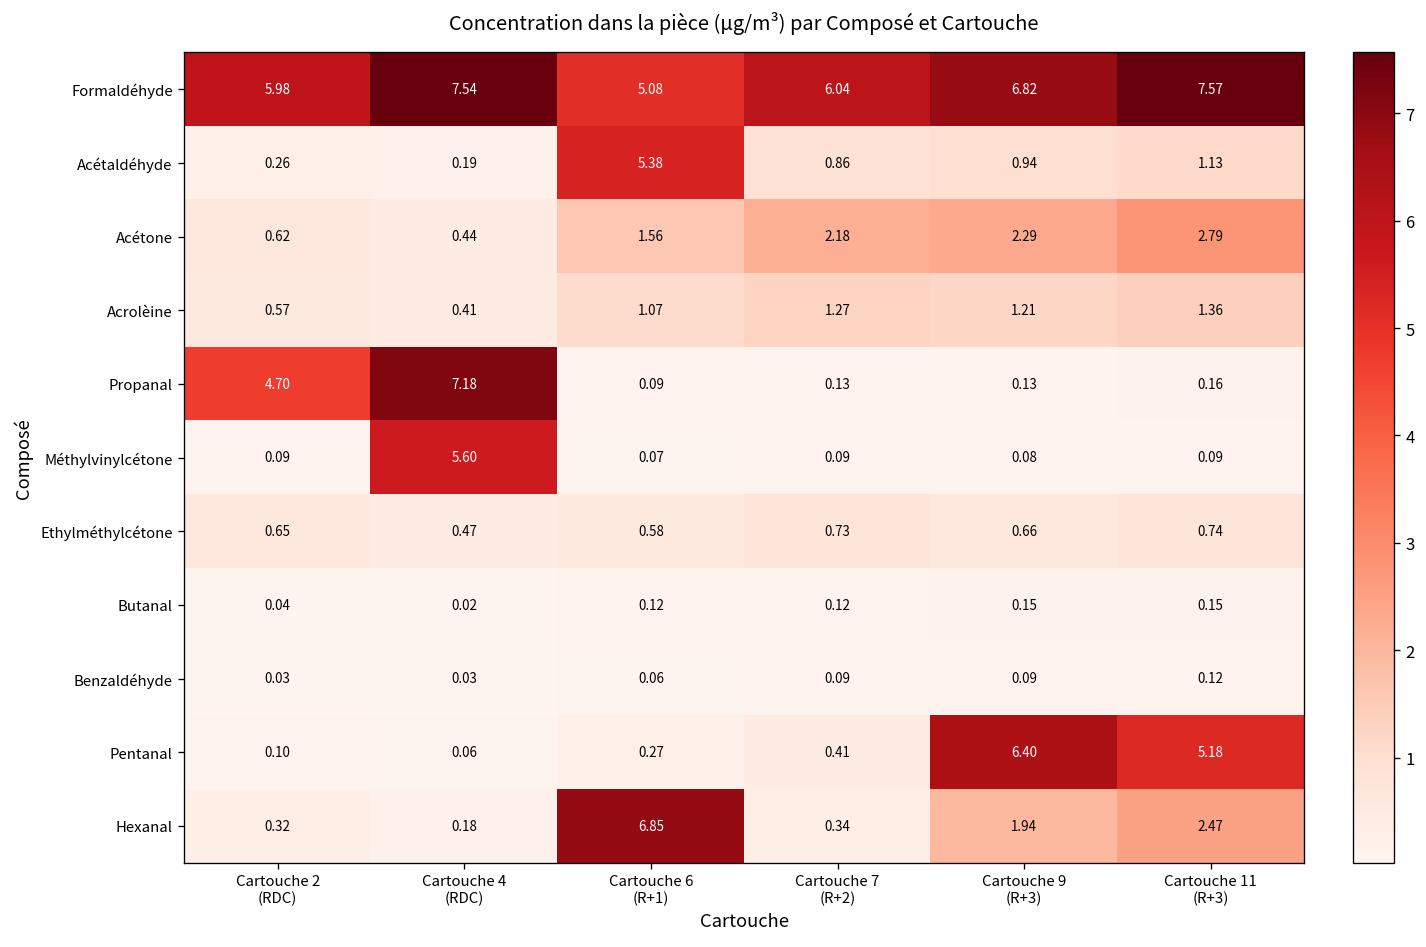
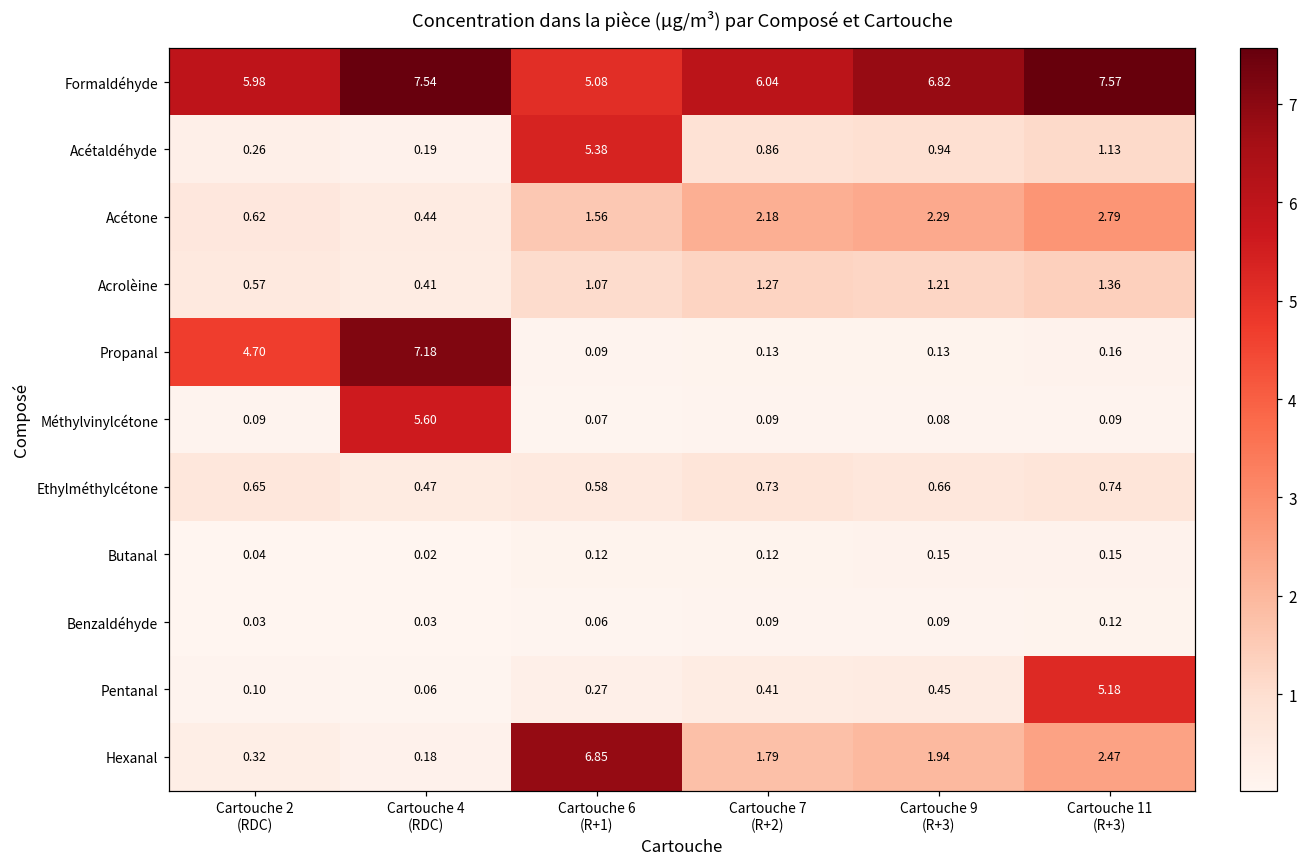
  {
    "Formaldéhyde": {
      "Cartouche 2 (RDC)": 5.98,
      "Cartouche 4 (RDC)": 7.54,
      "Cartouche 6 (R+1)": 5.08,
      "Cartouche 7 (R+2)": 6.04,
      "Cartouche 9 (R+3)": 6.82,
      "Cartouche 11 (R+3)": 7.57
    },
    "Acétaldéhyde": {
      "Cartouche 2 (RDC)": 0.26,
      "Cartouche 4 (RDC)": 0.19,
      "Cartouche 6 (R+1)": 5.38,
      "Cartouche 7 (R+2)": 0.86,
      "Cartouche 9 (R+3)": 0.94,
      "Cartouche 11 (R+3)": 1.13
    },
    "Acétone": {
      "Cartouche 2 (RDC)": 0.62,
      "Cartouche 4 (RDC)": 0.44,
      "Cartouche 6 (R+1)": 1.56,
      "Cartouche 7 (R+2)": 2.18,
      "Cartouche 9 (R+3)": 2.29,
      "Cartouche 11 (R+3)": 2.79
    },
    "Acrolèine": {
      "Cartouche 2 (RDC)": 0.57,
      "Cartouche 4 (RDC)": 0.41,
      "Cartouche 6 (R+1)": 1.07,
      "Cartouche 7 (R+2)": 1.27,
      "Cartouche 9 (R+3)": 1.21,
      "Cartouche 11 (R+3)": 1.36
    },
    "Propanal": {
      "Cartouche 2 (RDC)": 4.70,
      "Cartouche 4 (RDC)": 7.18,
      "Cartouche 6 (R+1)": 0.09,
      "Cartouche 7 (R+2)": 0.13,
      "Cartouche 9 (R+3)": 0.13,
      "Cartouche 11 (R+3)": 0.16
    },
    "Méthylvinylcétone": {
      "Cartouche 2 (RDC)": 0.09,
      "Cartouche 4 (RDC)": 5.60,
      "Cartouche 6 (R+1)": 0.07,
      "Cartouche 7 (R+2)": 0.09,
      "Cartouche 9 (R+3)": 0.08,
      "Cartouche 11 (R+3)": 0.09
    },
    "Ethylméthylcétone": {
      "Cartouche 2 (RDC)": 0.65,
      "Cartouche 4 (RDC)": 0.47,
      "Cartouche 6 (R+1)": 0.58,
      "Cartouche 7 (R+2)": 0.73,
      "Cartouche 9 (R+3)": 0.66,
      "Cartouche 11 (R+3)": 0.74
    },
    "Butanal": {
      "Cartouche 2 (RDC)": 0.04,
      "Cartouche 4 (RDC)": 0.02,
      "Cartouche 6 (R+1)": 0.12,
      "Cartouche 7 (R+2)": 0.12,
      "Cartouche 9 (R+3)": 0.15,
      "Cartouche 11 (R+3)": 0.15
    },
    "Benzaldéhyde": {
      "Cartouche 2 (RDC)": 0.03,
      "Cartouche 4 (RDC)": 0.03,
      "Cartouche 6 (R+1)": 0.06,
      "Cartouche 7 (R+2)": 0.09,
      "Cartouche 9 (R+3)": 0.09,
      "Cartouche 11 (R+3)": 0.12
    },
    "Pentanal": {
      "Cartouche 2 (RDC)": 0.10,
      "Cartouche 4 (RDC)": 0.06,
      "Cartouche 6 (R+1)": 0.27,
      "Cartouche 7 (R+2)": 0.41,
-     "Cartouche 9 (R+3)": 6.40,
+     "Cartouche 9 (R+3)": 0.45,
      "Cartouche 11 (R+3)": 5.18
    },
    "Hexanal": {
      "Cartouche 2 (RDC)": 0.32,
      "Cartouche 4 (RDC)": 0.18,
      "Cartouche 6 (R+1)": 6.85,
-     "Cartouche 7 (R+2)": 0.34,
+     "Cartouche 7 (R+2)": 1.79,
      "Cartouche 9 (R+3)": 1.94,
      "Cartouche 11 (R+3)": 2.47
    }
  }
